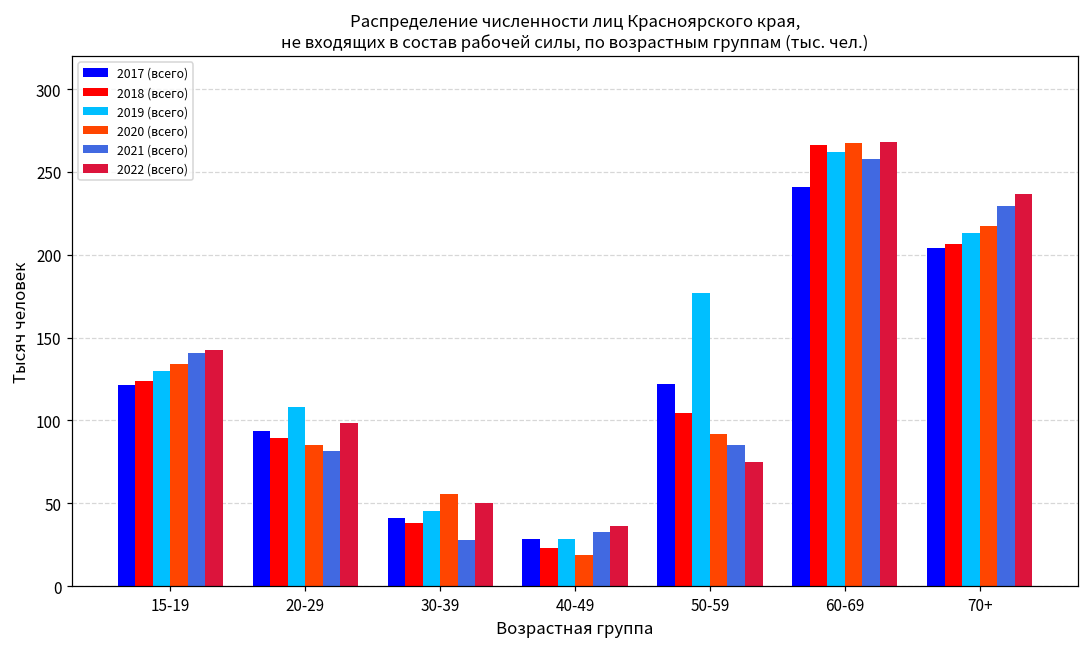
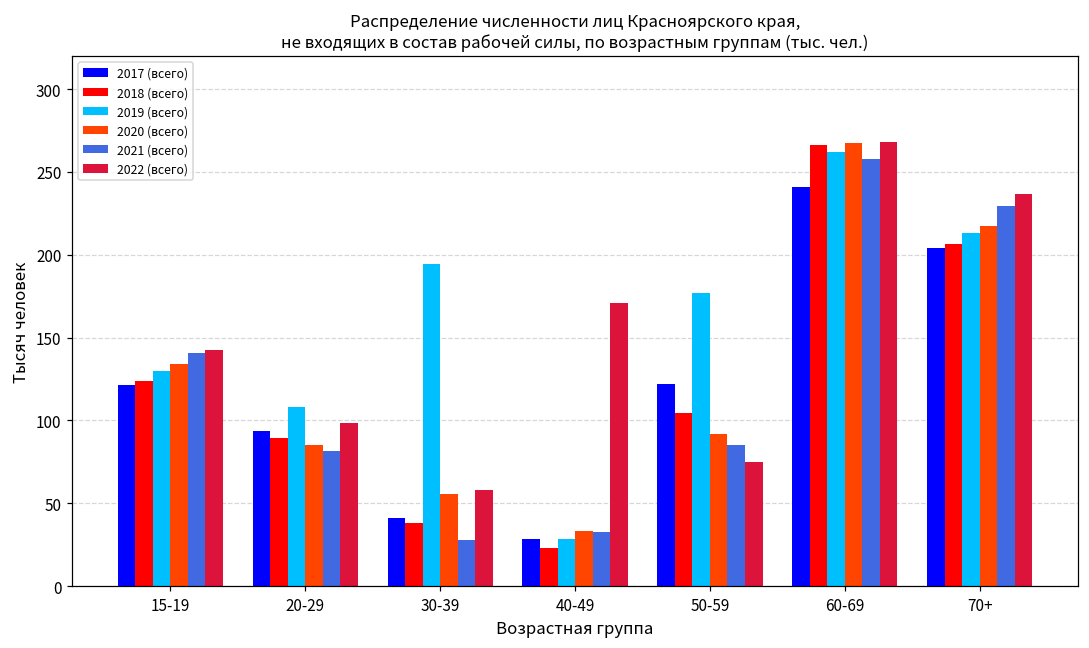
  {
    "2017 (всего)": {
      "15-19": 121,
      "20-29": 93,
      "30-39": 41,
      "40-49": 29,
      "50-59": 122,
      "60-69": 241,
      "70+": 204
    },
    "2018 (всего)": {
      "15-19": 124,
      "20-29": 89,
      "30-39": 38,
      "40-49": 23,
      "50-59": 104,
      "60-69": 266,
      "70+": 207
    },
    "2019 (всего)": {
      "15-19": 130,
      "20-29": 108,
-     "30-39": 45,
+     "30-39": 194,
      "40-49": 28,
      "50-59": 177,
      "60-69": 262,
      "70+": 213
    },
    "2020 (всего)": {
      "15-19": 134,
      "20-29": 85,
      "30-39": 55,
-     "40-49": 19,
+     "40-49": 33,
      "50-59": 92,
      "60-69": 268,
      "70+": 217
    },
    "2021 (всего)": {
      "15-19": 141,
      "20-29": 82,
      "30-39": 28,
      "40-49": 33,
      "50-59": 85,
      "60-69": 258,
      "70+": 229
    },
    "2022 (всего)": {
      "15-19": 142,
      "20-29": 98,
-     "30-39": 50,
-     "40-49": 36,
+     "30-39": 58,
+     "40-49": 171,
      "50-59": 75,
      "60-69": 268,
      "70+": 237
    }
  }
